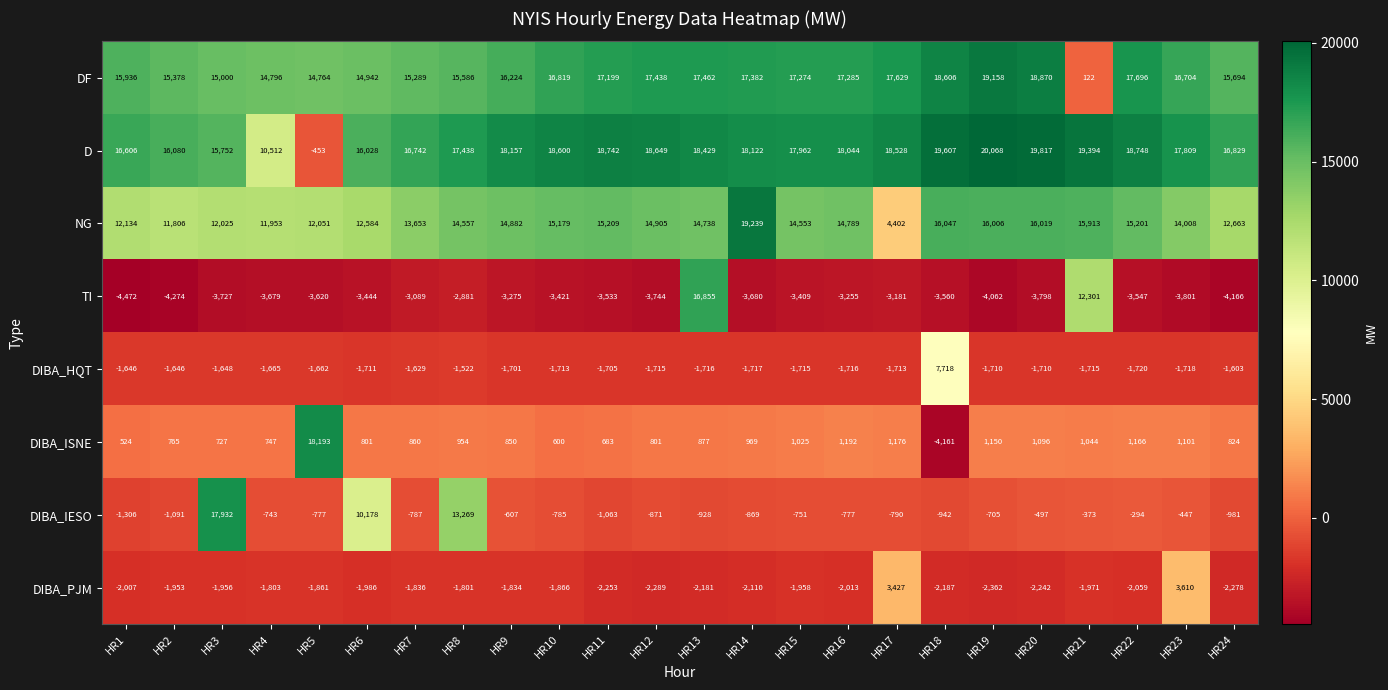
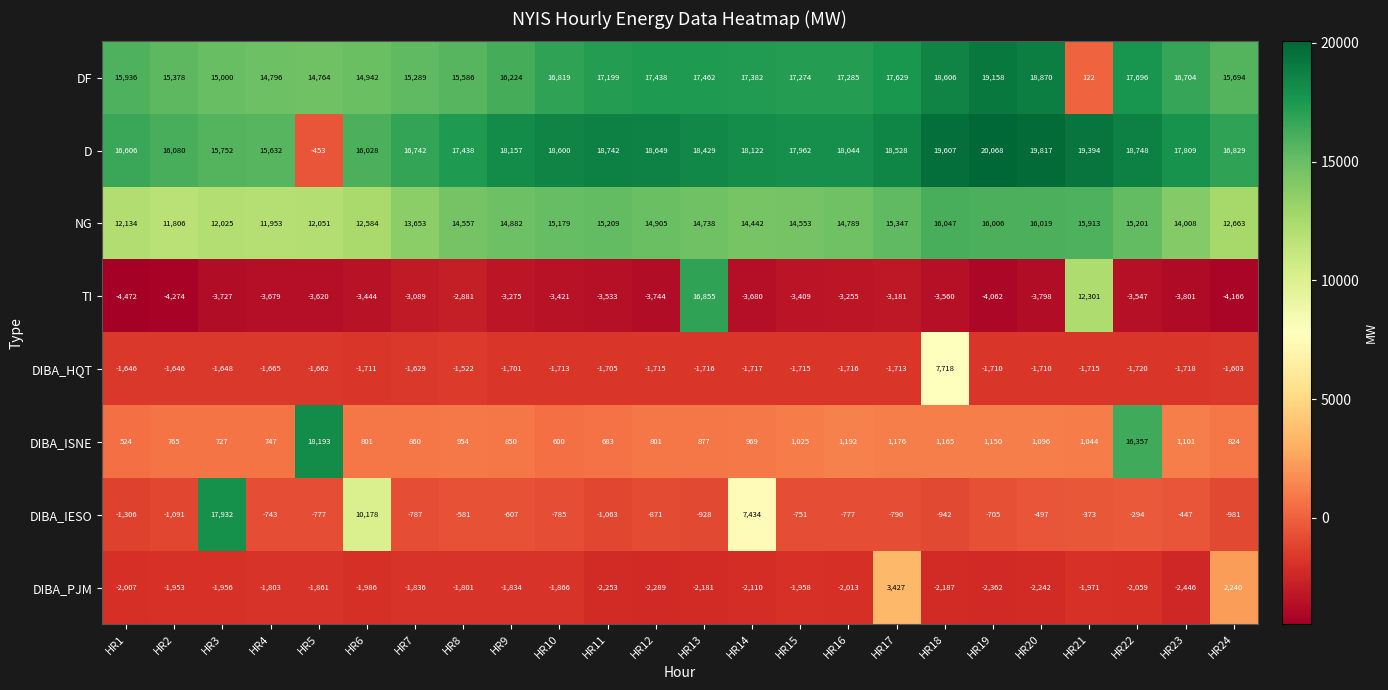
  {
    "DF": {
      "HR1": "15,936",
      "HR2": "15,378",
      "HR3": "15,000",
      "HR4": "14,796",
      "HR5": "14,764",
      "HR6": "14,942",
      "HR7": "15,289",
      "HR8": "15,586",
      "HR9": "16,224",
      "HR10": "16,819",
      "HR11": "17,199",
      "HR12": "17,438",
      "HR13": "17,462",
      "HR14": "17,382",
      "HR15": "17,274",
      "HR16": "17,285",
      "HR17": "17,629",
      "HR18": "18,606",
      "HR19": "19,158",
      "HR20": "18,870",
      "HR21": "122",
      "HR22": "17,696",
      "HR23": "16,704",
      "HR24": "15,694"
    },
    "D": {
      "HR1": "16,606",
      "HR2": "16,080",
      "HR3": "15,752",
-     "HR4": "10,512",
+     "HR4": "15,632",
      "HR5": "-453",
      "HR6": "16,028",
      "HR7": "16,742",
      "HR8": "17,438",
      "HR9": "18,157",
      "HR10": "18,600",
      "HR11": "18,742",
      "HR12": "18,649",
      "HR13": "18,429",
      "HR14": "18,122",
      "HR15": "17,962",
      "HR16": "18,044",
      "HR17": "18,528",
      "HR18": "19,607",
      "HR19": "20,068",
      "HR20": "19,817",
      "HR21": "19,394",
      "HR22": "18,748",
      "HR23": "17,809",
      "HR24": "16,829"
    },
    "NG": {
      "HR1": "12,134",
      "HR2": "11,806",
      "HR3": "12,025",
      "HR4": "11,953",
      "HR5": "12,051",
      "HR6": "12,584",
      "HR7": "13,653",
      "HR8": "14,557",
      "HR9": "14,882",
      "HR10": "15,179",
      "HR11": "15,209",
      "HR12": "14,905",
      "HR13": "14,738",
-     "HR14": "19,239",
+     "HR14": "14,442",
      "HR15": "14,553",
      "HR16": "14,789",
-     "HR17": "4,402",
+     "HR17": "15,347",
      "HR18": "16,047",
      "HR19": "16,006",
      "HR20": "16,019",
      "HR21": "15,913",
      "HR22": "15,201",
      "HR23": "14,008",
      "HR24": "12,663"
    },
    "TI": {
      "HR1": "-4,472",
      "HR2": "-4,274",
      "HR3": "-3,727",
      "HR4": "-3,679",
      "HR5": "-3,620",
      "HR6": "-3,444",
      "HR7": "-3,089",
      "HR8": "-2,881",
      "HR9": "-3,275",
      "HR10": "-3,421",
      "HR11": "-3,533",
      "HR12": "-3,744",
      "HR13": "16,855",
      "HR14": "-3,680",
      "HR15": "-3,409",
      "HR16": "-3,255",
      "HR17": "-3,181",
      "HR18": "-3,560",
      "HR19": "-4,062",
      "HR20": "-3,798",
      "HR21": "12,301",
      "HR22": "-3,547",
      "HR23": "-3,801",
      "HR24": "-4,166"
    },
    "DIBA_HQT": {
      "HR1": "-1,646",
      "HR2": "-1,646",
      "HR3": "-1,648",
      "HR4": "-1,665",
      "HR5": "-1,662",
      "HR6": "-1,711",
      "HR7": "-1,629",
      "HR8": "-1,522",
      "HR9": "-1,701",
      "HR10": "-1,713",
      "HR11": "-1,705",
      "HR12": "-1,715",
      "HR13": "-1,716",
      "HR14": "-1,717",
      "HR15": "-1,715",
      "HR16": "-1,716",
      "HR17": "-1,713",
      "HR18": "7,718",
      "HR19": "-1,710",
      "HR20": "-1,710",
      "HR21": "-1,715",
      "HR22": "-1,720",
      "HR23": "-1,718",
      "HR24": "-1,603"
    },
    "DIBA_ISNE": {
      "HR1": "524",
      "HR2": "765",
      "HR3": "727",
      "HR4": "747",
      "HR5": "18,193",
      "HR6": "801",
      "HR7": "860",
      "HR8": "954",
      "HR9": "850",
      "HR10": "600",
      "HR11": "683",
      "HR12": "801",
      "HR13": "877",
      "HR14": "969",
      "HR15": "1,025",
      "HR16": "1,192",
      "HR17": "1,176",
-     "HR18": "-4,161",
+     "HR18": "1,165",
      "HR19": "1,150",
      "HR20": "1,096",
      "HR21": "1,044",
-     "HR22": "1,166",
+     "HR22": "16,357",
      "HR23": "1,101",
      "HR24": "824"
    },
    "DIBA_IESO": {
      "HR1": "-1,306",
      "HR2": "-1,091",
      "HR3": "17,932",
      "HR4": "-743",
      "HR5": "-777",
      "HR6": "10,178",
      "HR7": "-787",
-     "HR8": "13,269",
+     "HR8": "-581",
      "HR9": "-607",
      "HR10": "-785",
      "HR11": "-1,063",
      "HR12": "-871",
      "HR13": "-928",
-     "HR14": "-869",
+     "HR14": "7,434",
      "HR15": "-751",
      "HR16": "-777",
      "HR17": "-790",
      "HR18": "-942",
      "HR19": "-705",
      "HR20": "-497",
      "HR21": "-373",
      "HR22": "-294",
      "HR23": "-447",
      "HR24": "-981"
    },
    "DIBA_PJM": {
      "HR1": "-2,007",
      "HR2": "-1,953",
      "HR3": "-1,956",
      "HR4": "-1,803",
      "HR5": "-1,861",
      "HR6": "-1,986",
      "HR7": "-1,836",
      "HR8": "-1,801",
      "HR9": "-1,834",
      "HR10": "-1,866",
      "HR11": "-2,253",
      "HR12": "-2,289",
      "HR13": "-2,181",
      "HR14": "-2,110",
      "HR15": "-1,958",
      "HR16": "-2,013",
      "HR17": "3,427",
      "HR18": "-2,187",
      "HR19": "-2,362",
      "HR20": "-2,242",
      "HR21": "-1,971",
      "HR22": "-2,059",
-     "HR23": "3,610",
-     "HR24": "-2,278"
+     "HR23": "-2,446",
+     "HR24": "2,240"
    }
  }
